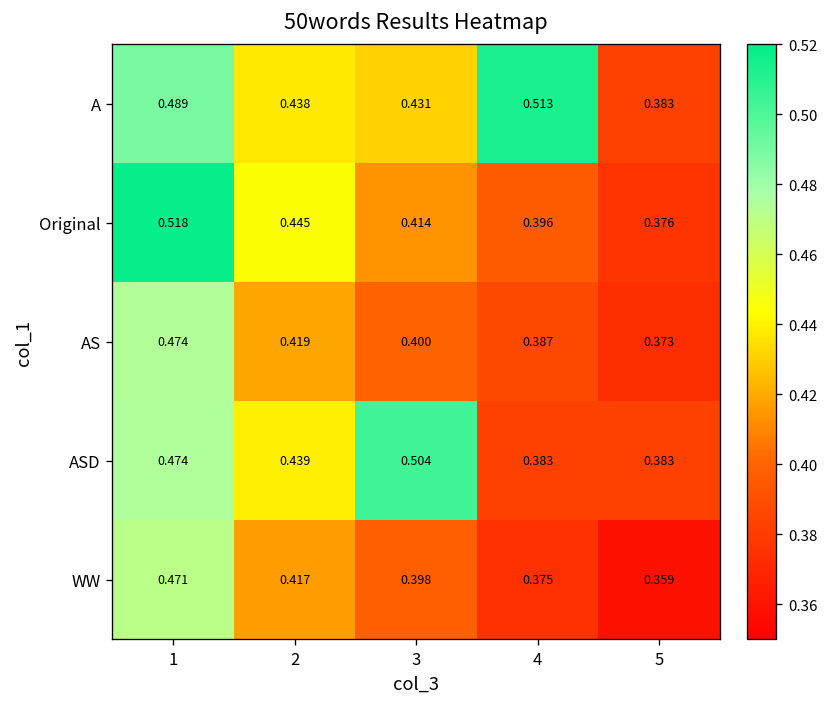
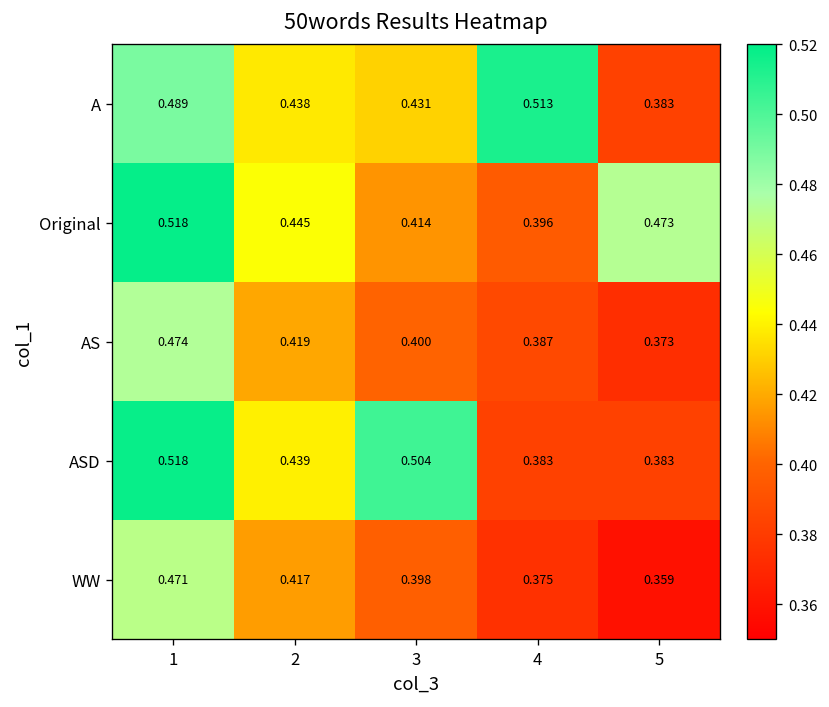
  {
    "A": {
      "1": 0.489,
      "2": 0.438,
      "3": 0.431,
      "4": 0.513,
      "5": 0.383
    },
    "Original": {
      "1": 0.518,
      "2": 0.445,
      "3": 0.414,
      "4": 0.396,
-     "5": 0.376
+     "5": 0.473
    },
    "AS": {
      "1": 0.474,
      "2": 0.419,
      "3": 0.400,
      "4": 0.387,
      "5": 0.373
    },
    "ASD": {
-     "1": 0.474,
+     "1": 0.518,
      "2": 0.439,
      "3": 0.504,
      "4": 0.383,
      "5": 0.383
    },
    "WW": {
      "1": 0.471,
      "2": 0.417,
      "3": 0.398,
      "4": 0.375,
      "5": 0.359
    }
  }
